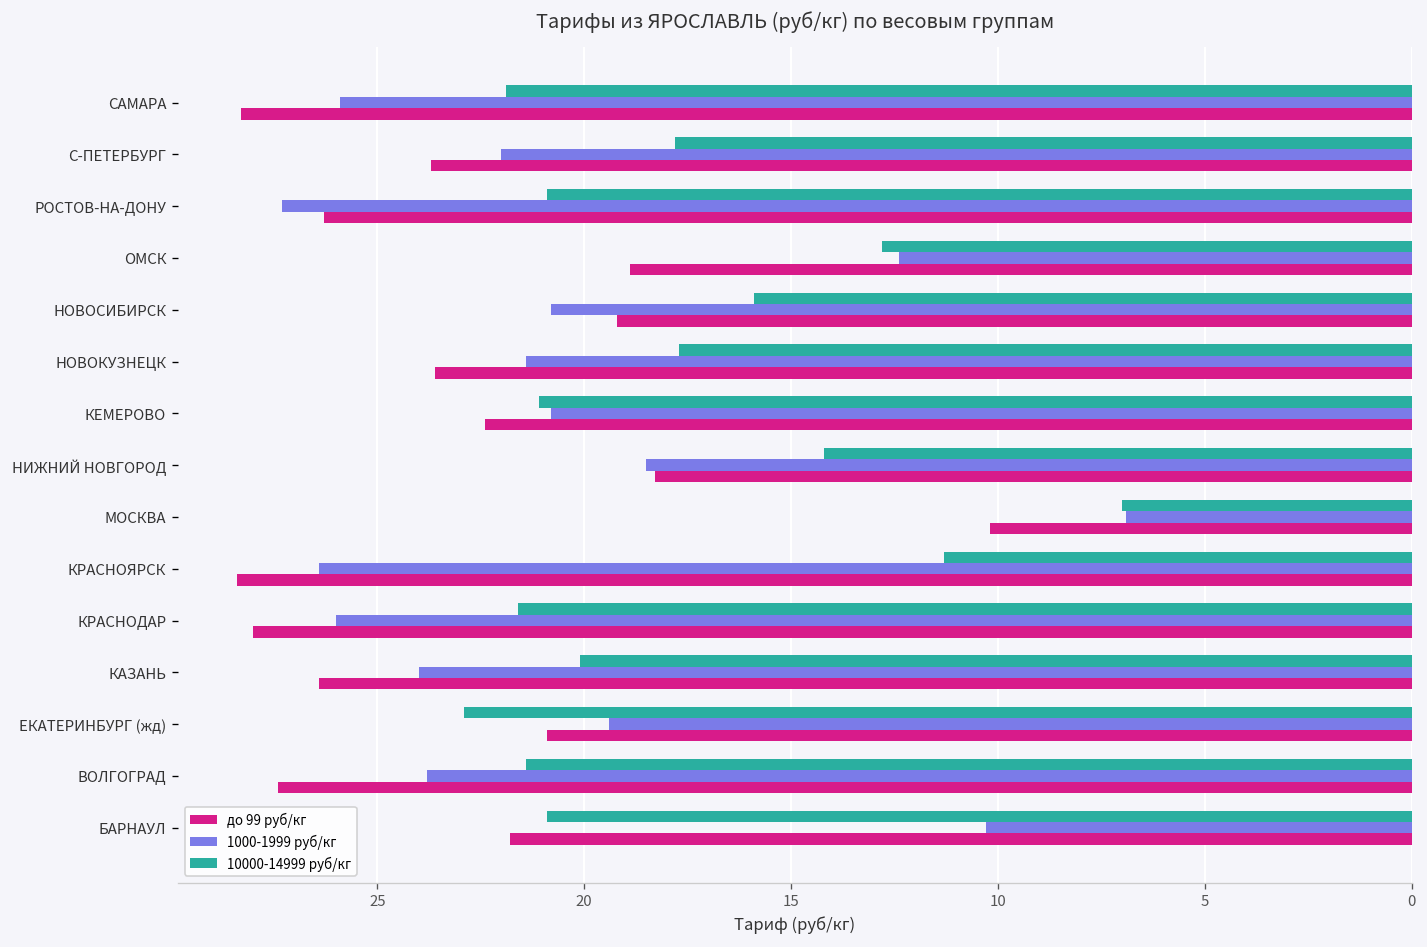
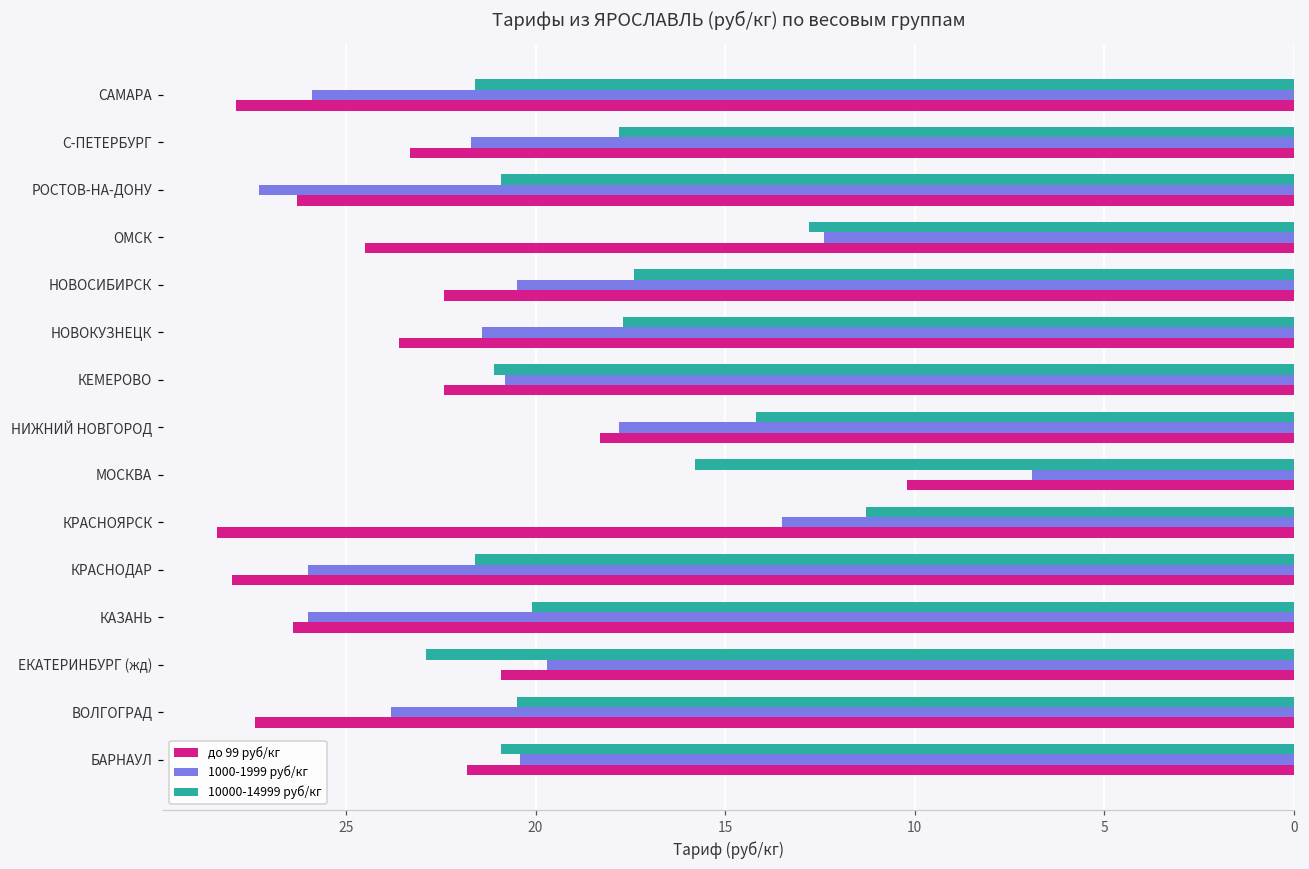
  {
    "до 99 руб/кг": {
-     "САМАРА": 28.3,
-     "С-ПЕТЕРБУРГ": 23.7,
+     "САМАРА": 27.9,
+     "С-ПЕТЕРБУРГ": 23.3,
      "РОСТОВ-НА-ДОНУ": 26.3,
-     "ОМСК": 18.9,
-     "НОВОСИБИРСК": 19.2,
+     "ОМСК": 24.5,
+     "НОВОСИБИРСК": 22.4,
      "НОВОКУЗНЕЦК": 23.6,
      "КЕМЕРОВО": 22.4,
      "НИЖНИЙ НОВГОРОД": 18.3,
      "МОСКВА": 10.2,
      "КРАСНОЯРСК": 28.4,
      "КРАСНОДАР": 28.0,
      "КАЗАНЬ": 26.4,
      "ЕКАТЕРИНБУРГ (жд)": 20.9,
      "ВОЛГОГРАД": 27.4,
      "БАРНАУЛ": 21.8
    },
    "1000-1999 руб/кг": {
      "САМАРА": 25.9,
-     "С-ПЕТЕРБУРГ": 22.0,
+     "С-ПЕТЕРБУРГ": 21.7,
      "РОСТОВ-НА-ДОНУ": 27.3,
      "ОМСК": 12.4,
-     "НОВОСИБИРСК": 20.8,
+     "НОВОСИБИРСК": 20.5,
      "НОВОКУЗНЕЦК": 21.4,
      "КЕМЕРОВО": 20.8,
-     "НИЖНИЙ НОВГОРОД": 18.5,
+     "НИЖНИЙ НОВГОРОД": 17.8,
      "МОСКВА": 6.9,
-     "КРАСНОЯРСК": 26.4,
+     "КРАСНОЯРСК": 13.5,
      "КРАСНОДАР": 26.0,
-     "КАЗАНЬ": 24,
-     "ЕКАТЕРИНБУРГ (жд)": 19.4,
+     "КАЗАНЬ": 26,
+     "ЕКАТЕРИНБУРГ (жд)": 19.7,
      "ВОЛГОГРАД": 23.8,
-     "БАРНАУЛ": 10.3
+     "БАРНАУЛ": 20.4
    },
    "10000-14999 руб/кг": {
-     "САМАРА": 21.9,
+     "САМАРА": 21.6,
      "С-ПЕТЕРБУРГ": 17.8,
      "РОСТОВ-НА-ДОНУ": 20.9,
      "ОМСК": 12.8,
-     "НОВОСИБИРСК": 15.9,
+     "НОВОСИБИРСК": 17.4,
      "НОВОКУЗНЕЦК": 17.7,
      "КЕМЕРОВО": 21.1,
      "НИЖНИЙ НОВГОРОД": 14.2,
-     "МОСКВА": 7.0,
+     "МОСКВА": 15.8,
      "КРАСНОЯРСК": 11.3,
      "КРАСНОДАР": 21.6,
      "КАЗАНЬ": 20.1,
      "ЕКАТЕРИНБУРГ (жд)": 22.9,
-     "ВОЛГОГРАД": 21.4,
+     "ВОЛГОГРАД": 20.5,
      "БАРНАУЛ": 20.9
    }
  }
